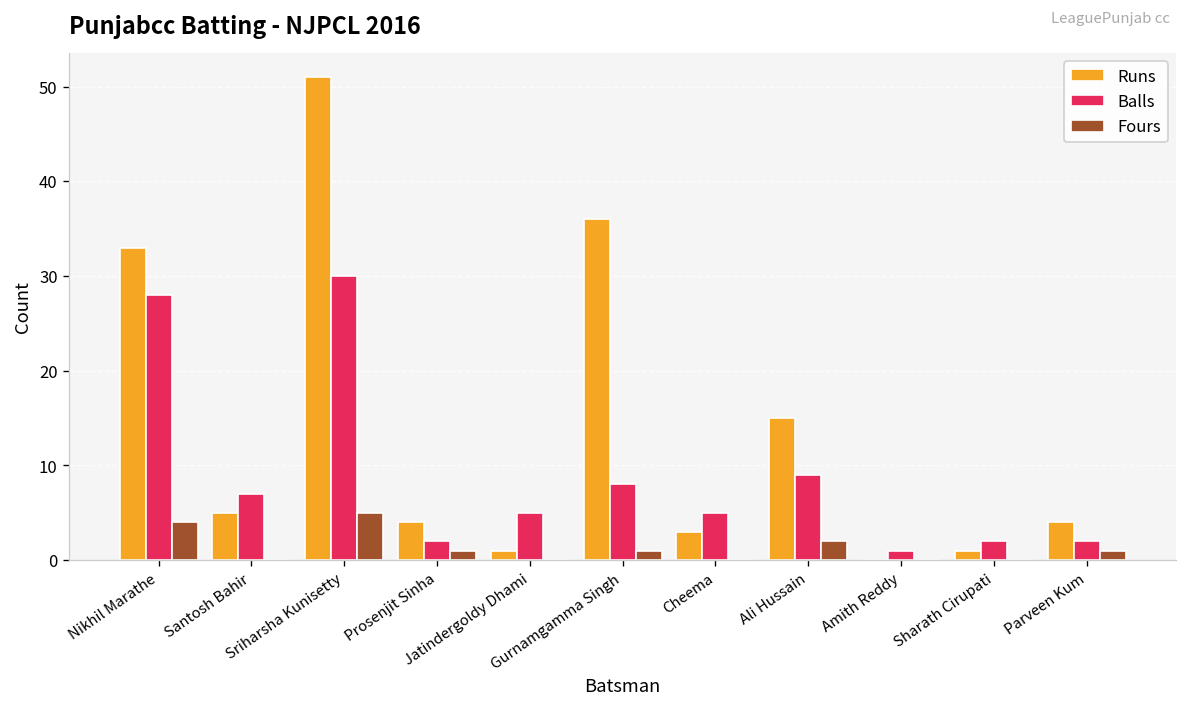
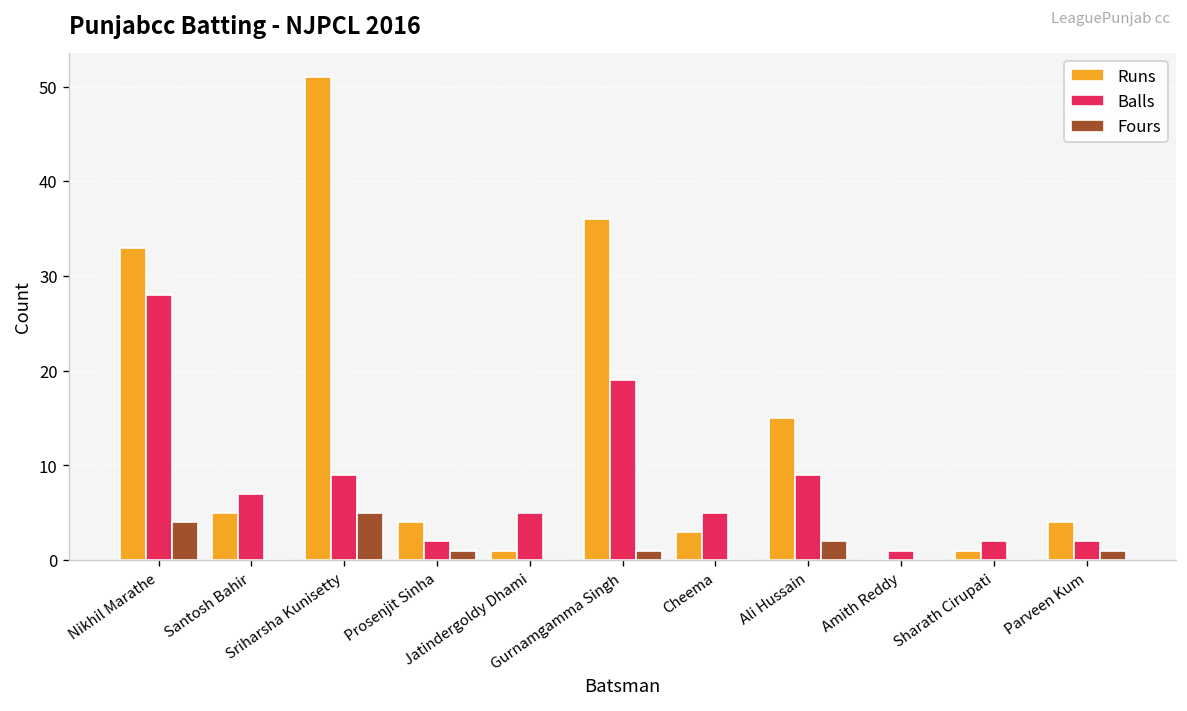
  {
    "Runs": {
      "Nikhil Marathe": 33,
      "Santosh Bahir": 5,
      "Sriharsha Kunisetty": 51,
      "Prosenjit Sinha": 4,
      "Jatindergoldy Dhami": 1,
      "Gurnamgamma Singh": 36,
      "Cheema": 3,
      "Ali Hussain": 15,
      "Amith Reddy": 0,
      "Sharath Cirupati": 1,
      "Parveen Kum": 4
    },
    "Balls": {
      "Nikhil Marathe": 28,
      "Santosh Bahir": 7,
-     "Sriharsha Kunisetty": 30,
+     "Sriharsha Kunisetty": 9,
      "Prosenjit Sinha": 2,
      "Jatindergoldy Dhami": 5,
-     "Gurnamgamma Singh": 8,
+     "Gurnamgamma Singh": 19,
      "Cheema": 5,
      "Ali Hussain": 9,
      "Amith Reddy": 1,
      "Sharath Cirupati": 2,
      "Parveen Kum": 2
    },
    "Fours": {
      "Nikhil Marathe": 4,
      "Santosh Bahir": 0,
      "Sriharsha Kunisetty": 5,
      "Prosenjit Sinha": 1,
      "Jatindergoldy Dhami": 0,
      "Gurnamgamma Singh": 1,
      "Cheema": 0,
      "Ali Hussain": 2,
      "Amith Reddy": 0,
      "Sharath Cirupati": 0,
      "Parveen Kum": 1
    }
  }
